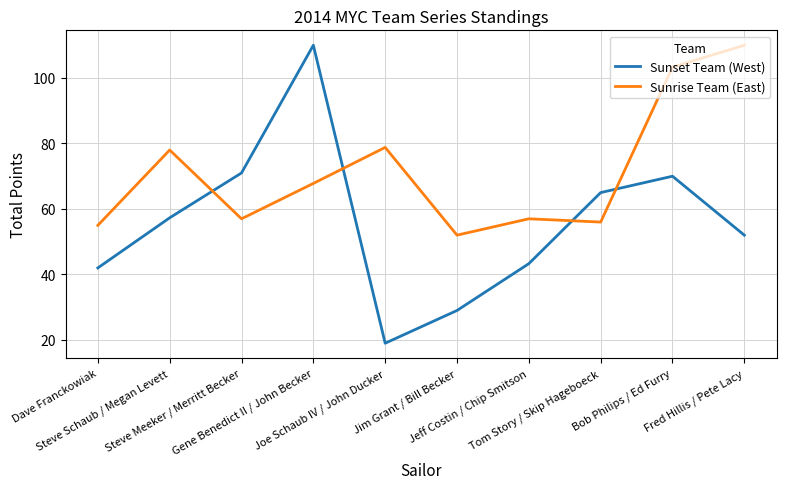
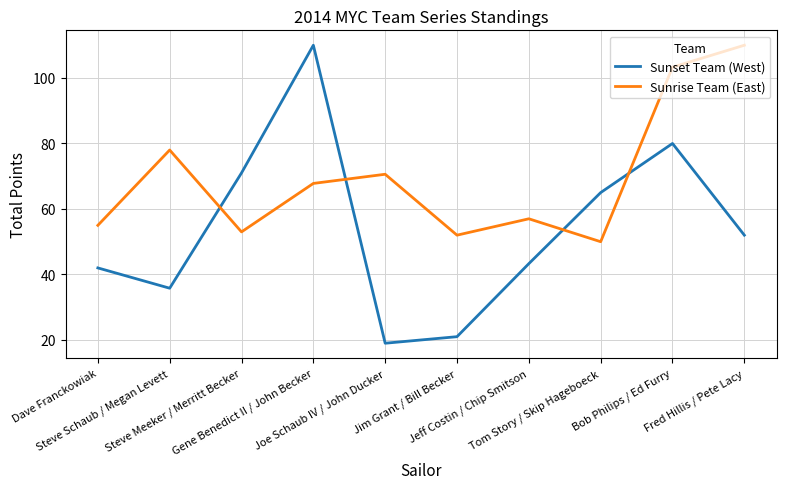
  {
    "Sunset Team (West)": {
      "Dave Franckowiak": 42,
-     "Steve Schaub / Megan Levett": 57,
+     "Steve Schaub / Megan Levett": 36,
      "Steve Meeker / Merritt Becker": 71,
      "Gene Benedict II / John Becker": 110,
      "Joe Schaub IV / John Ducker": 19,
-     "Jim Grant / Bill Becker": 29,
+     "Jim Grant / Bill Becker": 21,
      "Jeff Costin / Chip Smitson": 43,
      "Tom Story / Skip Hageboeck": 65,
-     "Bob Philips / Ed Furry": 70,
+     "Bob Philips / Ed Furry": 80,
      "Fred Hillis / Pete Lacy": 52
    },
    "Sunrise Team (East)": {
      "Dave Franckowiak": 55,
      "Steve Schaub / Megan Levett": 78,
-     "Steve Meeker / Merritt Becker": 57,
+     "Steve Meeker / Merritt Becker": 53,
      "Gene Benedict II / John Becker": 68,
-     "Joe Schaub IV / John Ducker": 79,
+     "Joe Schaub IV / John Ducker": 71,
      "Jim Grant / Bill Becker": 52,
      "Jeff Costin / Chip Smitson": 57,
-     "Tom Story / Skip Hageboeck": 56
+     "Tom Story / Skip Hageboeck": 50
    }
  }
